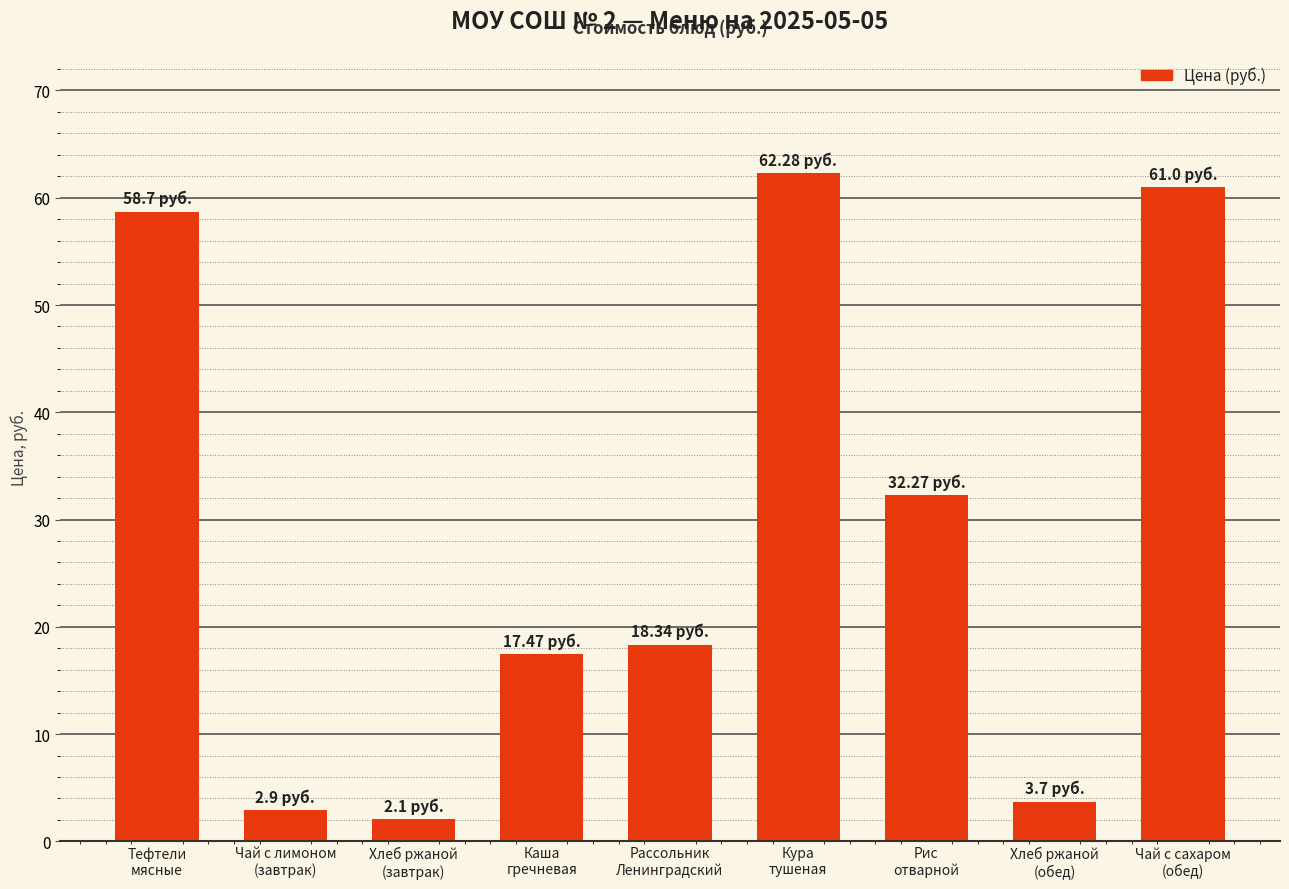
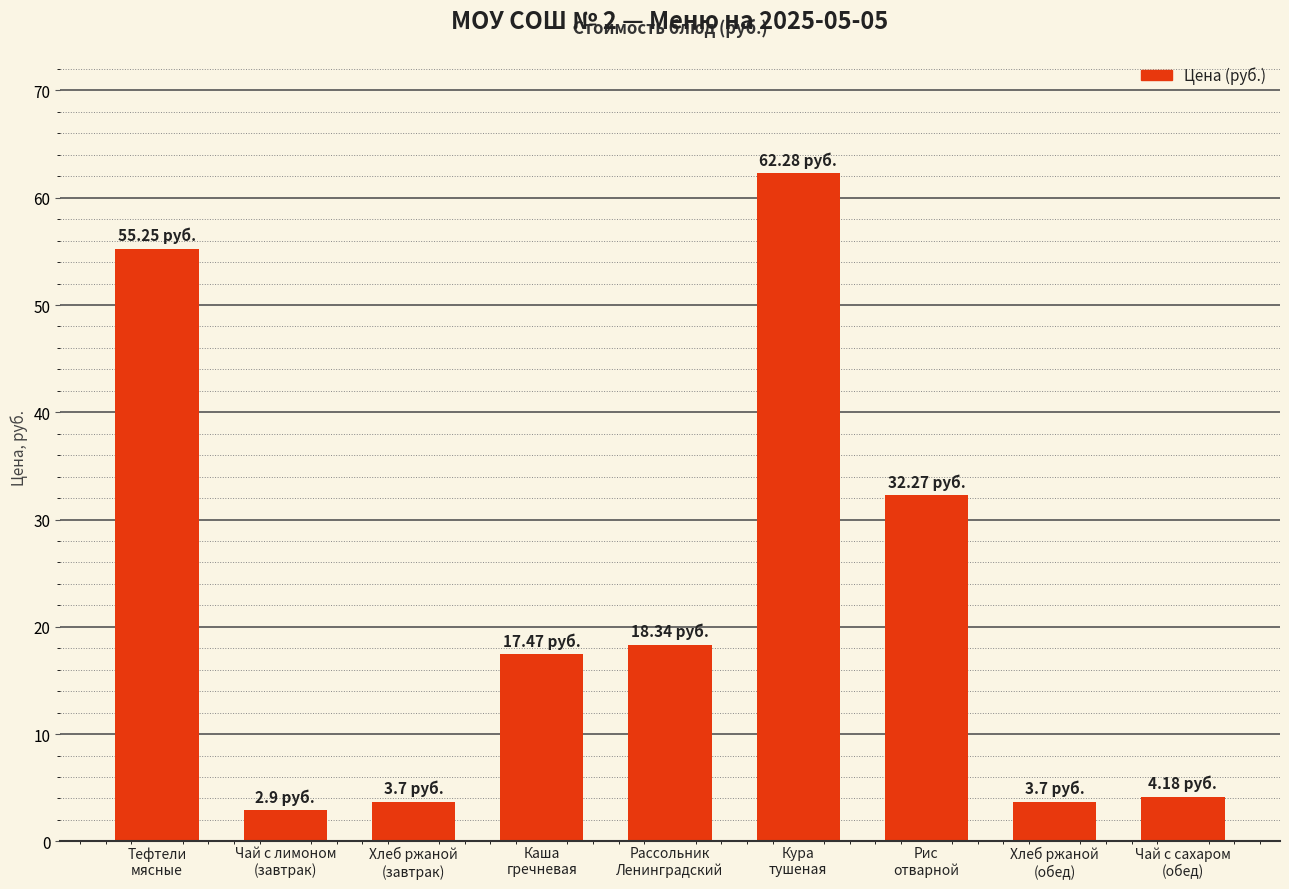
  {
-   "Тефтели мясные": 58.7,
+   "Тефтели мясные": 55.25,
    "Чай с лимоном (завтрак)": 2.9,
-   "Хлеб ржаной (завтрак)": 2.1,
+   "Хлеб ржаной (завтрак)": 3.7,
    "Каша гречневая": 17.47,
    "Рассольник Ленинградский": 18.34,
    "Кура тушеная": 62.28,
    "Рис отварной": 32.27,
    "Хлеб ржаной (обед)": 3.7,
-   "Чай с сахаром (обед)": 61.0
+   "Чай с сахаром (обед)": 4.18
  }
